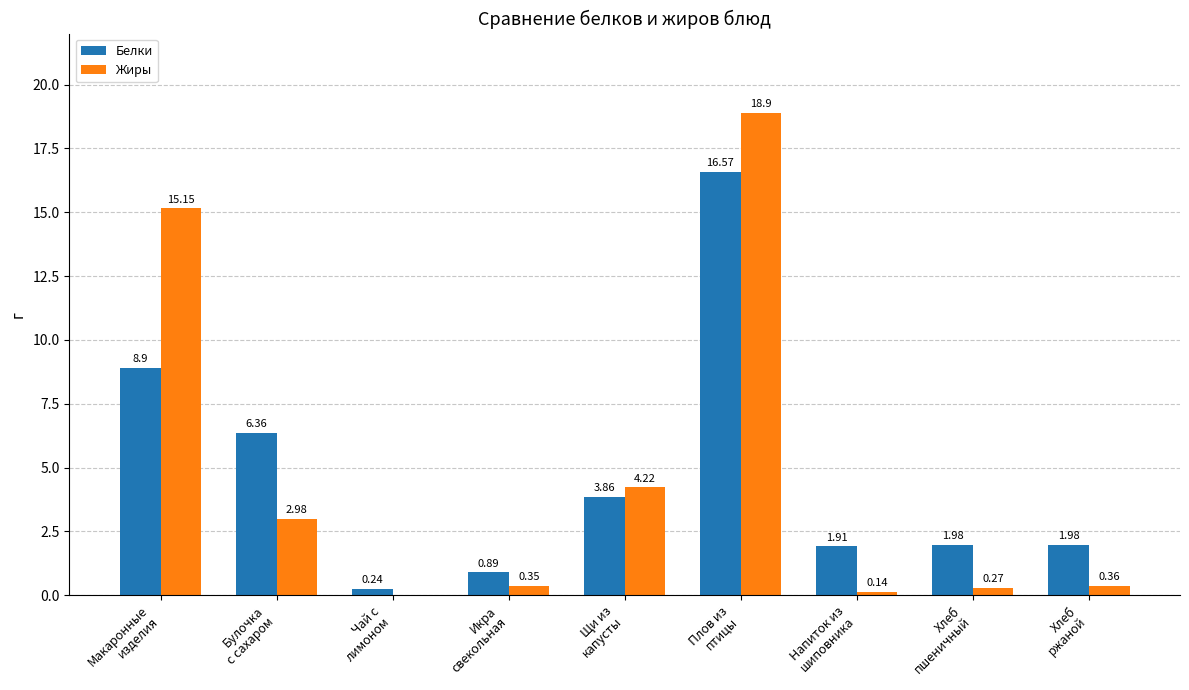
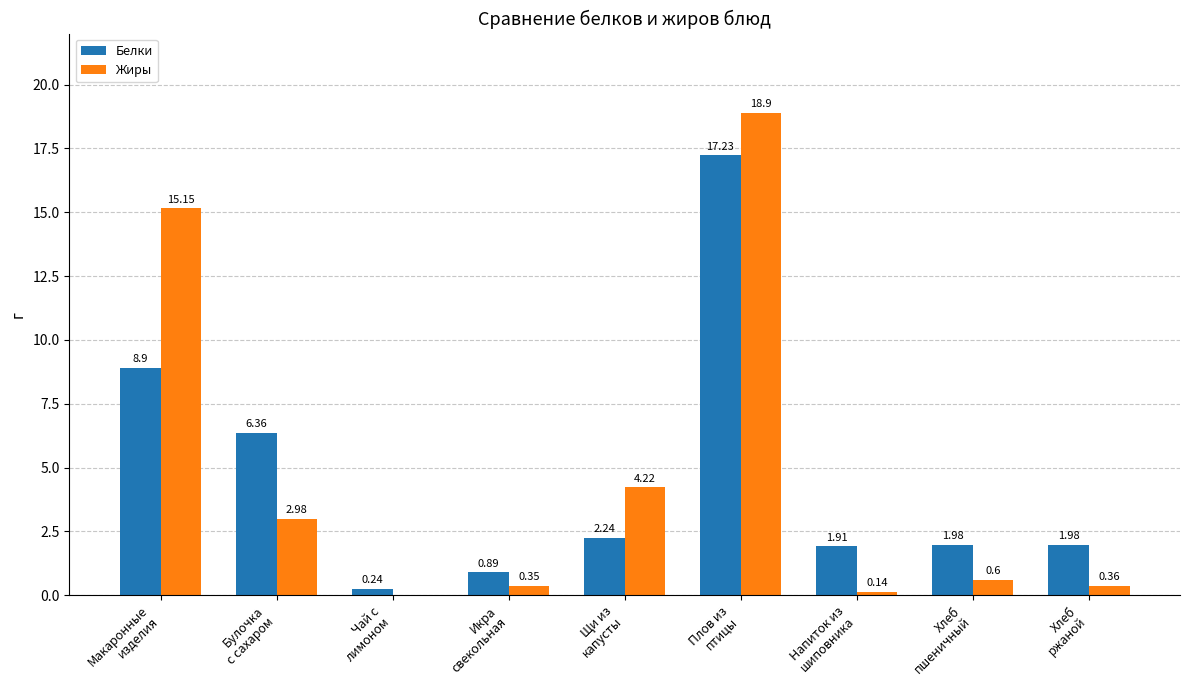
  {
    "Белки": {
      "Макаронные изделия": 8.9,
      "Булочка с сахаром": 6.36,
      "Чай с лимоном": 0.24,
      "Икра свекольная": 0.89,
-     "Щи из капусты": 3.86,
-     "Плов из птицы": 16.57,
+     "Щи из капусты": 2.24,
+     "Плов из птицы": 17.23,
      "Напиток из шиповника": 1.91,
      "Хлеб пшеничный": 1.98,
      "Хлеб ржаной": 1.98
    },
    "Жиры": {
      "Макаронные изделия": 15.15,
      "Булочка с сахаром": 2.98,
      "Икра свекольная": 0.35,
      "Щи из капусты": 4.22,
      "Плов из птицы": 18.9,
      "Напиток из шиповника": 0.14,
-     "Хлеб пшеничный": 0.27,
+     "Хлеб пшеничный": 0.6,
      "Хлеб ржаной": 0.36
    }
  }
